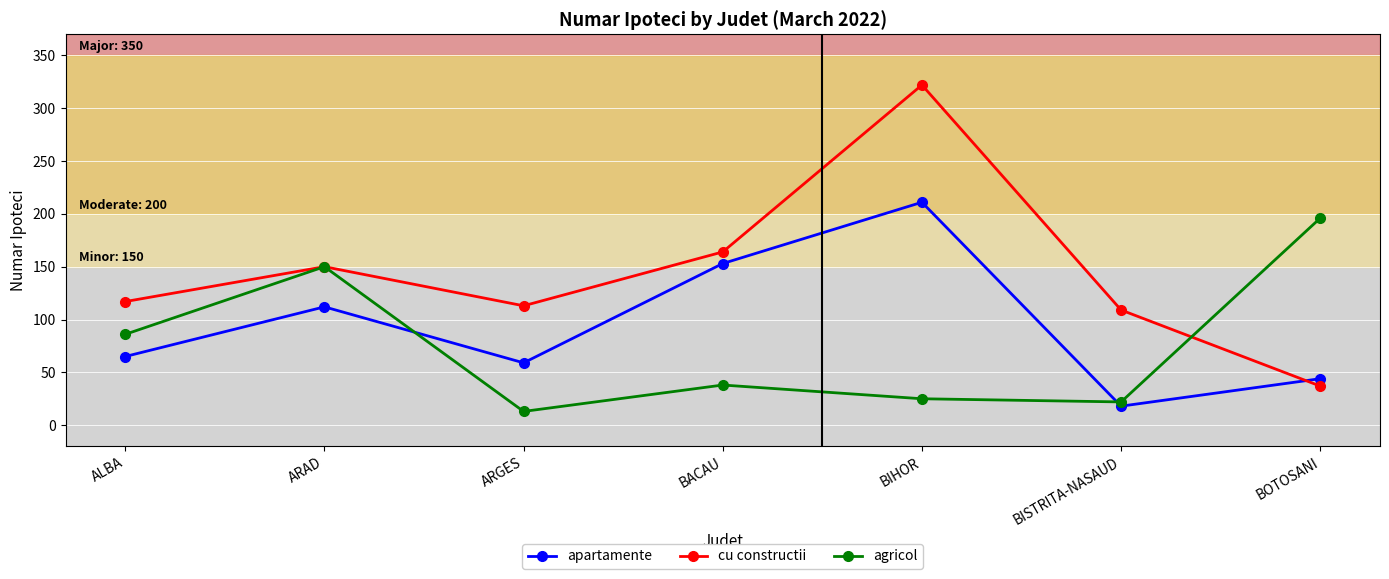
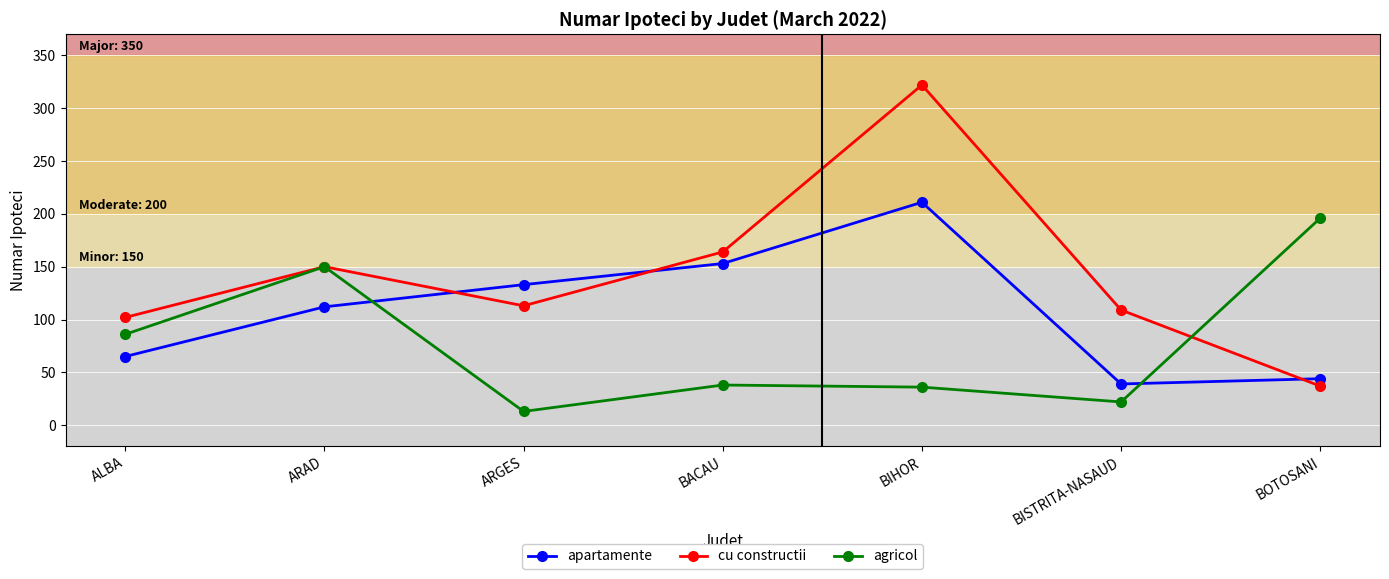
  {
    "apartamente": {
      "ALBA": 65,
      "ARAD": 112,
-     "ARGES": 59,
+     "ARGES": 133,
      "BACAU": 153,
      "BIHOR": 211,
-     "BISTRITA-NASAUD": 18,
+     "BISTRITA-NASAUD": 39,
      "BOTOSANI": 44
    },
    "cu constructii": {
-     "ALBA": 117,
+     "ALBA": 102,
      "ARGES": 113,
      "BACAU": 164,
      "BIHOR": 322,
      "BISTRITA-NASAUD": 109,
      "BOTOSANI": 37
    },
    "agricol": {
      "ALBA": 86,
      "ARGES": 13,
      "BACAU": 38,
-     "BIHOR": 25,
+     "BIHOR": 36,
      "BISTRITA-NASAUD": 22,
      "BOTOSANI": 196
    }
  }
